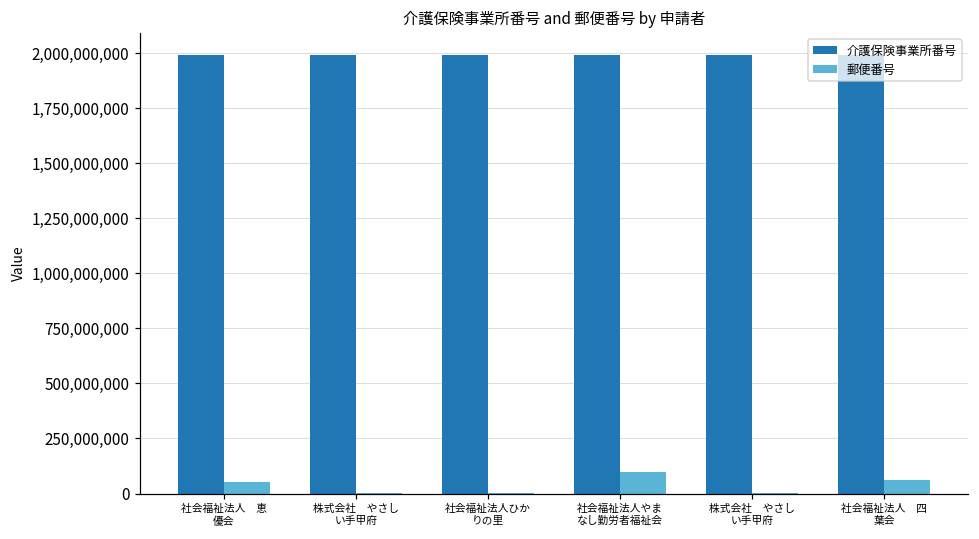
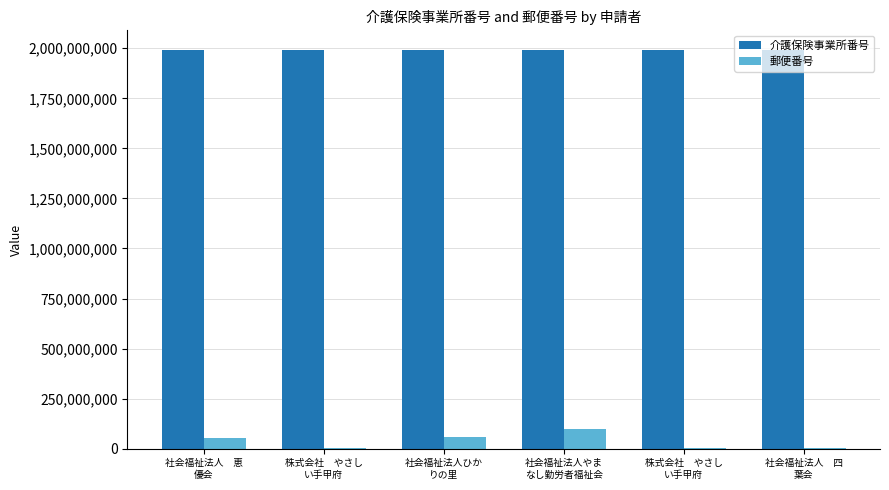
  {
    "介護保険事業所番号": {
      "社会福祉法人 恵 優会": "1,990,000,000",
      "社会福祉法人ひか りの里": "1,990,000,000",
      "社会福祉法人やま なし勤労者福祉会": "1,990,000,000"
    },
    "郵便番号": {
      "社会福祉法人 恵 優会": "50,000,000",
-     "社会福祉法人ひか りの里": "0",
+     "社会福祉法人ひか りの里": "60,000,000",
      "社会福祉法人やま なし勤労者福祉会": "100,000,000",
-     "社会福祉法人 四 葉会": "60,000,000"
+     "社会福祉法人 四 葉会": "0"
    }
  }
